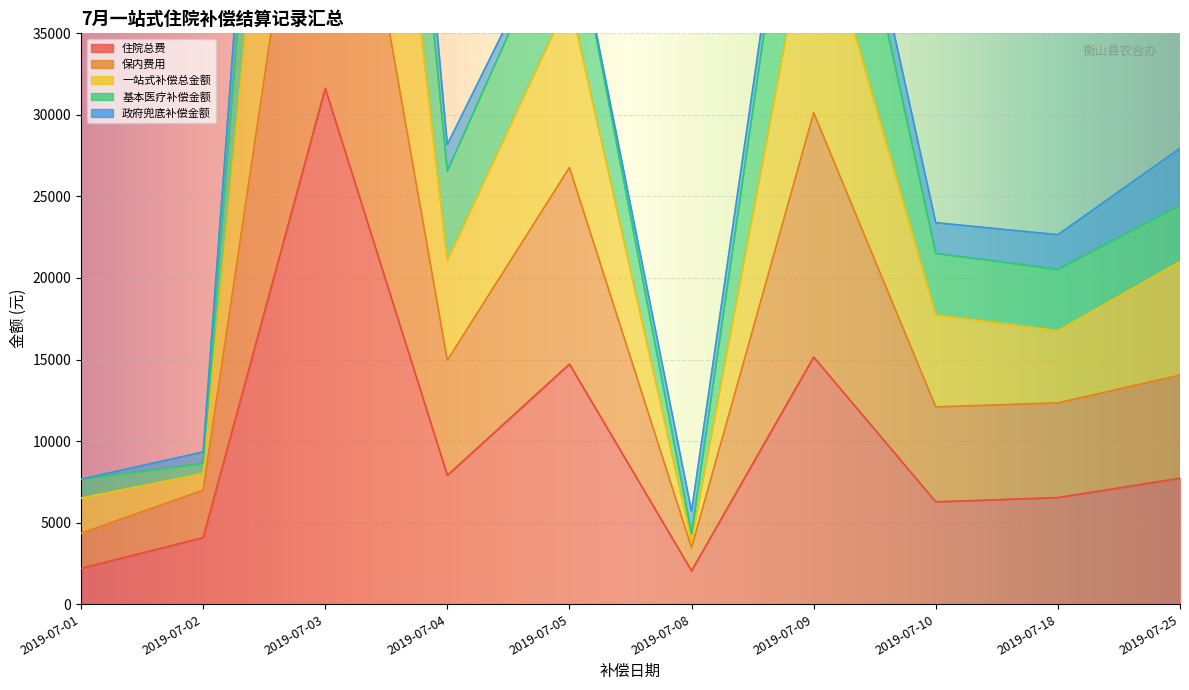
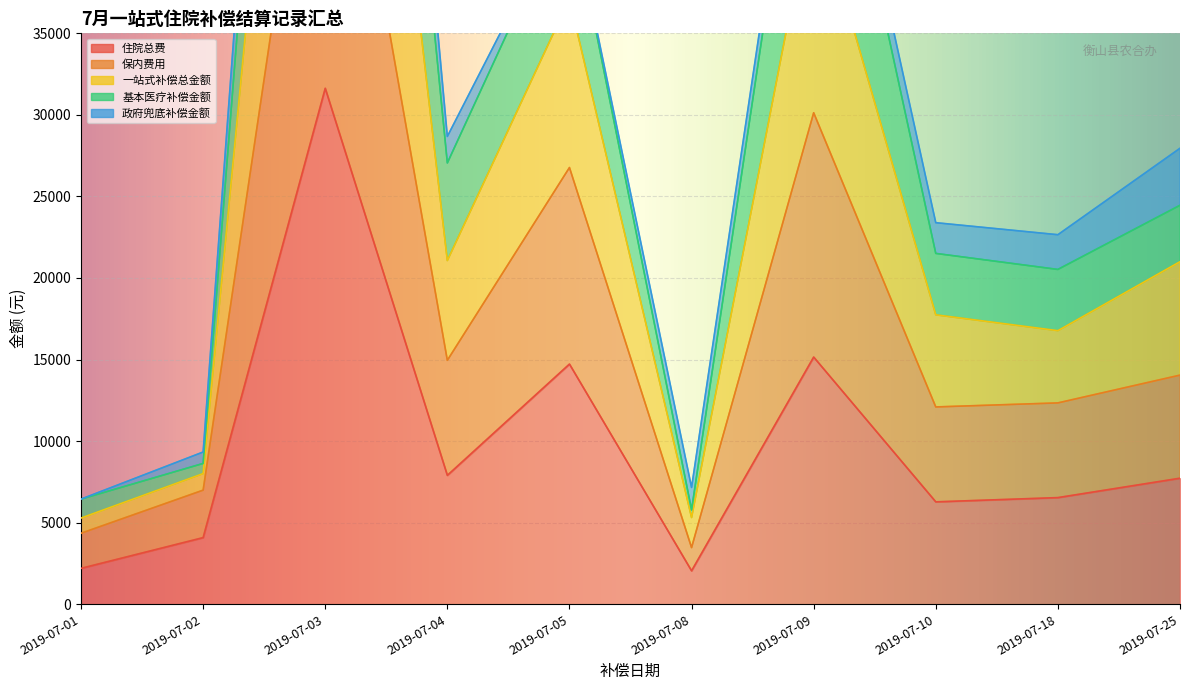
  {
    "一站式补偿总金额": {
-     "2019-07-01": 2200,
+     "2019-07-01": 900,
      "2019-07-02": 1000,
      "2019-07-04": 6100,
-     "2019-07-08": 400,
+     "2019-07-08": 1800,
      "2019-07-10": 5600,
      "2019-07-18": 4400,
      "2019-07-25": 7000
    },
    "基本医疗补偿金额": {
      "2019-07-02": 600,
-     "2019-07-04": 5500,
+     "2019-07-04": 6000,
      "2019-07-08": 500,
      "2019-07-10": 3800,
      "2019-07-18": 3800,
      "2019-07-25": 3500
    },
    "政府兜底补偿金额": {
      "2019-07-02": 700,
      "2019-07-04": 1600,
      "2019-07-08": 1400,
      "2019-07-10": 1900,
      "2019-07-18": 2100,
      "2019-07-25": 3500
    }
  }
